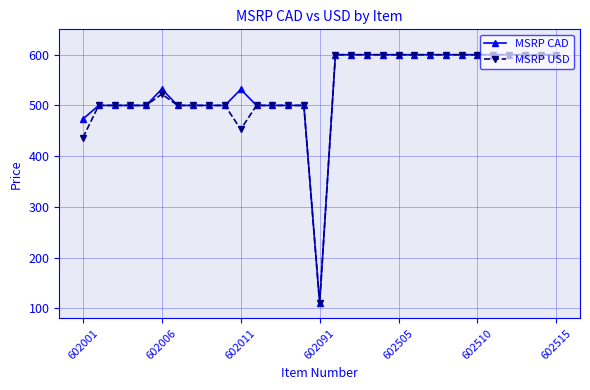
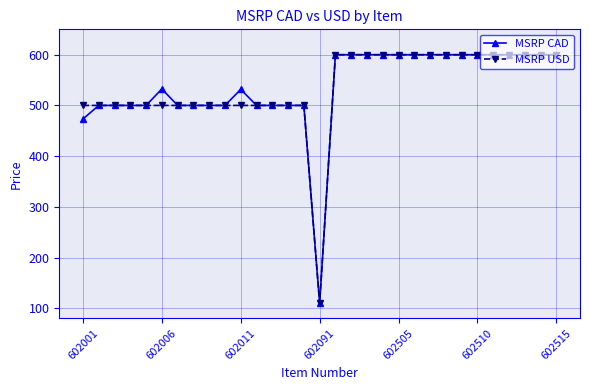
  {
    "MSRP CAD": {
      "602001": 470,
      "602006": 530,
      "602011": 530
    },
    "MSRP USD": {
-     "602001": 440,
-     "602006": 520,
-     "602011": 450
+     "602001": 500,
+     "602006": 500,
+     "602011": 500
    }
  }
